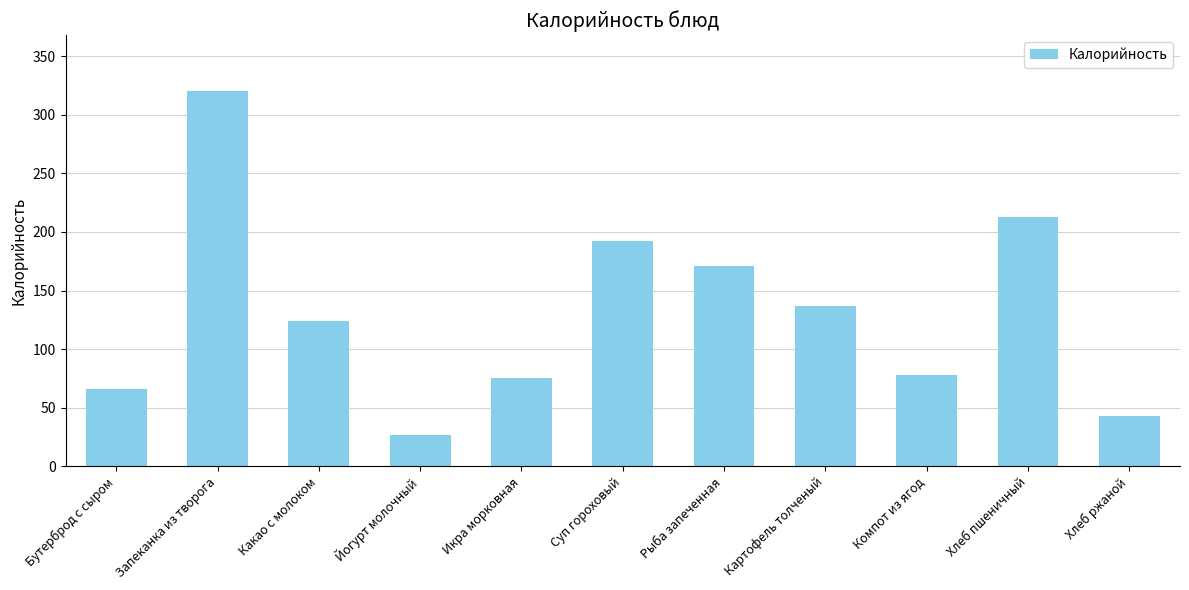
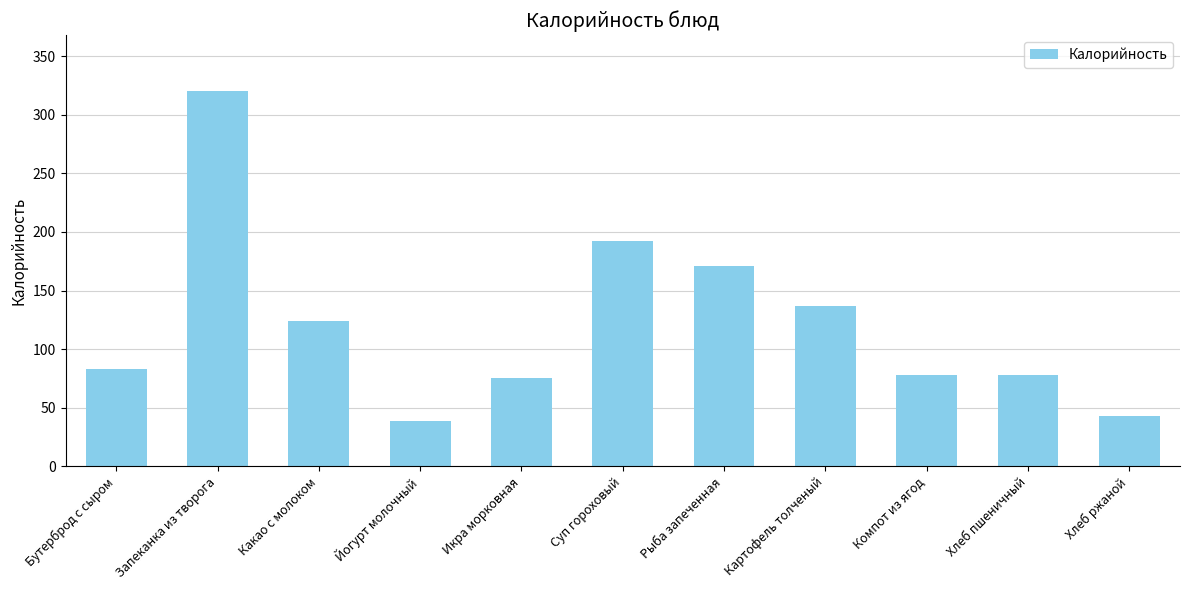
  {
-   "Бутерброд с сыром": 66,
+   "Бутерброд с сыром": 83,
    "Запеканка из творога": 320,
    "Какао с молоком": 124,
-   "Йогурт молочный": 27,
+   "Йогурт молочный": 39,
    "Икра морковная": 75,
    "Суп гороховый": 192,
    "Рыба запеченная": 171,
    "Картофель толченый": 137,
    "Компот из ягод": 78,
-   "Хлеб пшеничный": 213,
+   "Хлеб пшеничный": 78,
    "Хлеб ржаной": 43
  }
